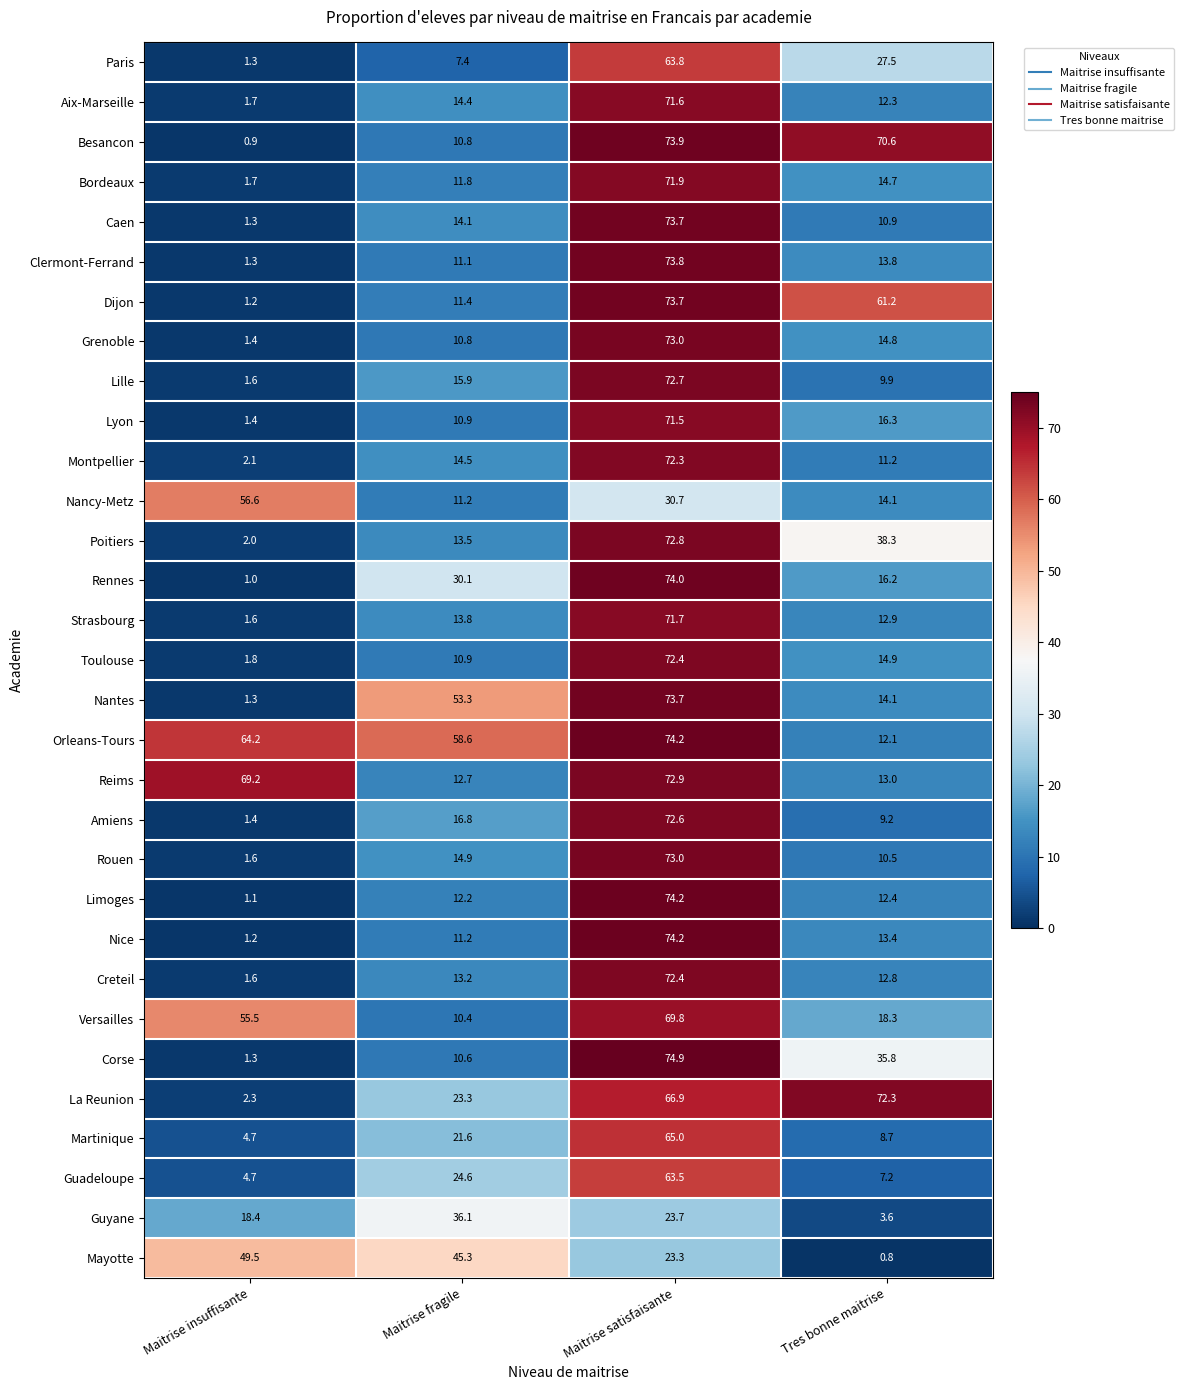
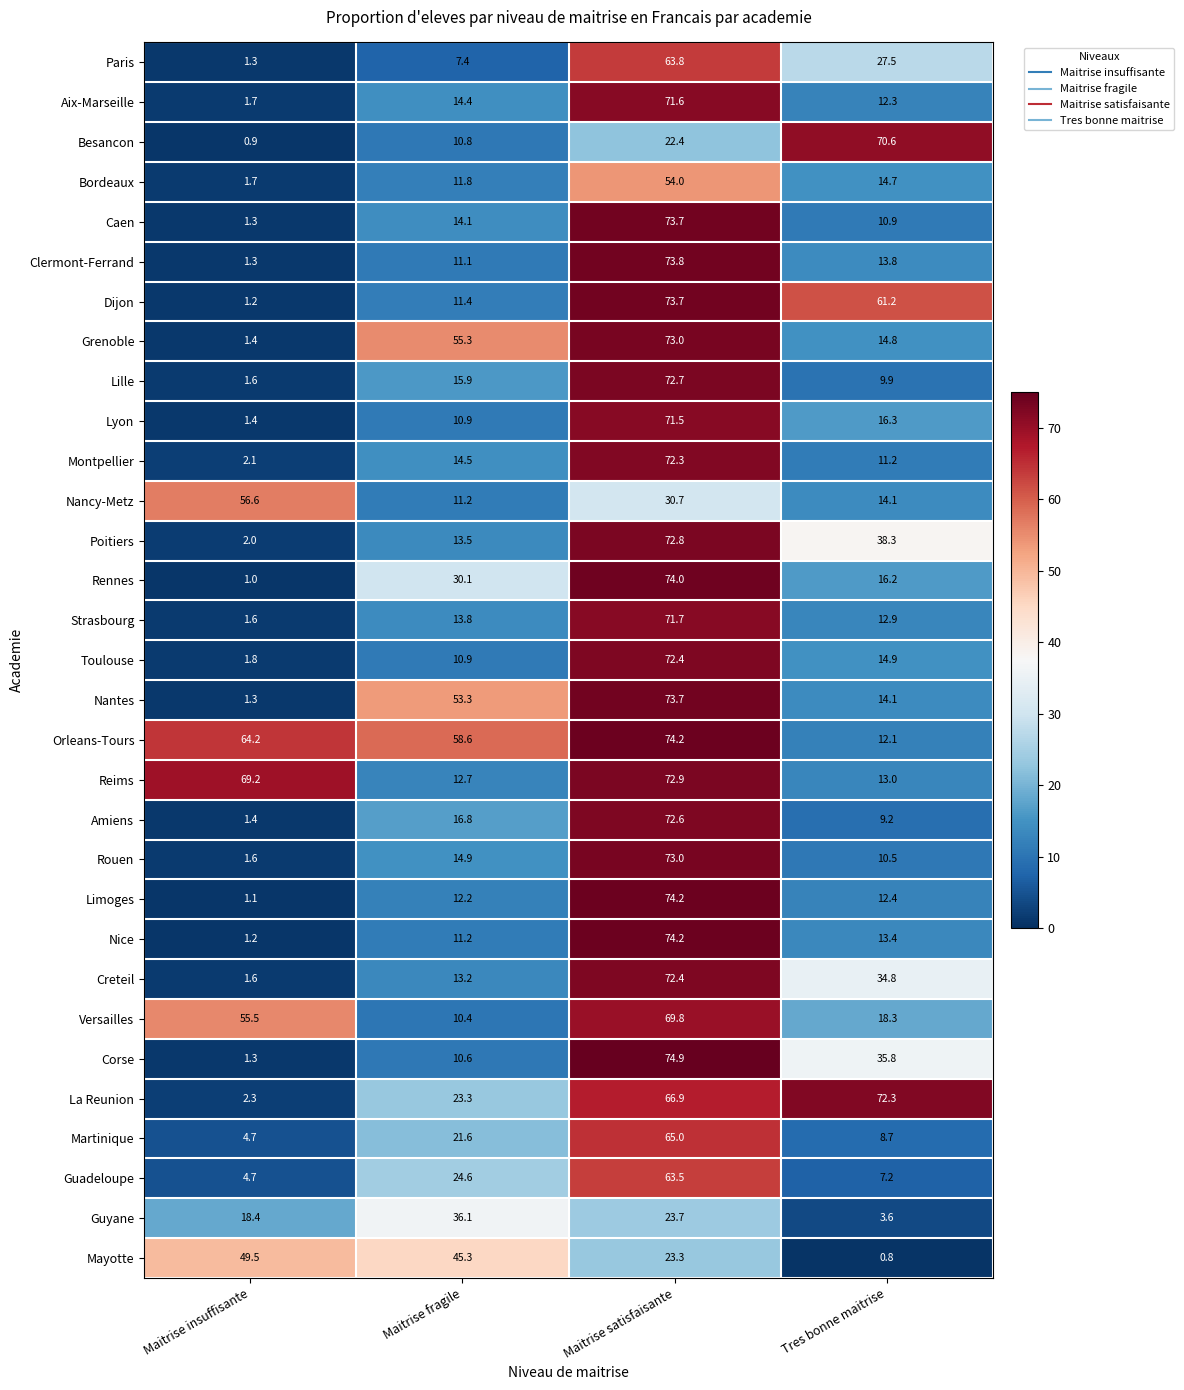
  {
    "Paris": {
      "Maitrise insuffisante": 1.3,
      "Maitrise fragile": 7.4,
      "Maitrise satisfaisante": 63.8,
      "Tres bonne maitrise": 27.5
    },
    "Aix-Marseille": {
      "Maitrise insuffisante": 1.7,
      "Maitrise fragile": 14.4,
      "Maitrise satisfaisante": 71.6,
      "Tres bonne maitrise": 12.3
    },
    "Besancon": {
      "Maitrise insuffisante": 0.9,
      "Maitrise fragile": 10.8,
-     "Maitrise satisfaisante": 73.9,
+     "Maitrise satisfaisante": 22.4,
      "Tres bonne maitrise": 70.6
    },
    "Bordeaux": {
      "Maitrise insuffisante": 1.7,
      "Maitrise fragile": 11.8,
-     "Maitrise satisfaisante": 71.9,
+     "Maitrise satisfaisante": 54.0,
      "Tres bonne maitrise": 14.7
    },
    "Caen": {
      "Maitrise insuffisante": 1.3,
      "Maitrise fragile": 14.1,
      "Maitrise satisfaisante": 73.7,
      "Tres bonne maitrise": 10.9
    },
    "Clermont-Ferrand": {
      "Maitrise insuffisante": 1.3,
      "Maitrise fragile": 11.1,
      "Maitrise satisfaisante": 73.8,
      "Tres bonne maitrise": 13.8
    },
    "Dijon": {
      "Maitrise insuffisante": 1.2,
      "Maitrise fragile": 11.4,
      "Maitrise satisfaisante": 73.7,
      "Tres bonne maitrise": 61.2
    },
    "Grenoble": {
      "Maitrise insuffisante": 1.4,
-     "Maitrise fragile": 10.8,
+     "Maitrise fragile": 55.3,
      "Maitrise satisfaisante": 73.0,
      "Tres bonne maitrise": 14.8
    },
    "Lille": {
      "Maitrise insuffisante": 1.6,
      "Maitrise fragile": 15.9,
      "Maitrise satisfaisante": 72.7,
      "Tres bonne maitrise": 9.9
    },
    "Lyon": {
      "Maitrise insuffisante": 1.4,
      "Maitrise fragile": 10.9,
      "Maitrise satisfaisante": 71.5,
      "Tres bonne maitrise": 16.3
    },
    "Montpellier": {
      "Maitrise insuffisante": 2.1,
      "Maitrise fragile": 14.5,
      "Maitrise satisfaisante": 72.3,
      "Tres bonne maitrise": 11.2
    },
    "Nancy-Metz": {
      "Maitrise insuffisante": 56.6,
      "Maitrise fragile": 11.2,
      "Maitrise satisfaisante": 30.7,
      "Tres bonne maitrise": 14.1
    },
    "Poitiers": {
      "Maitrise insuffisante": 2.0,
      "Maitrise fragile": 13.5,
      "Maitrise satisfaisante": 72.8,
      "Tres bonne maitrise": 38.3
    },
    "Rennes": {
      "Maitrise insuffisante": 1.0,
      "Maitrise fragile": 30.1,
      "Maitrise satisfaisante": 74.0,
      "Tres bonne maitrise": 16.2
    },
    "Strasbourg": {
      "Maitrise insuffisante": 1.6,
      "Maitrise fragile": 13.8,
      "Maitrise satisfaisante": 71.7,
      "Tres bonne maitrise": 12.9
    },
    "Toulouse": {
      "Maitrise insuffisante": 1.8,
      "Maitrise fragile": 10.9,
      "Maitrise satisfaisante": 72.4,
      "Tres bonne maitrise": 14.9
    },
    "Nantes": {
      "Maitrise insuffisante": 1.3,
      "Maitrise fragile": 53.3,
      "Maitrise satisfaisante": 73.7,
      "Tres bonne maitrise": 14.1
    },
    "Orleans-Tours": {
      "Maitrise insuffisante": 64.2,
      "Maitrise fragile": 58.6,
      "Maitrise satisfaisante": 74.2,
      "Tres bonne maitrise": 12.1
    },
    "Reims": {
      "Maitrise insuffisante": 69.2,
      "Maitrise fragile": 12.7,
      "Maitrise satisfaisante": 72.9,
      "Tres bonne maitrise": 13.0
    },
    "Amiens": {
      "Maitrise insuffisante": 1.4,
      "Maitrise fragile": 16.8,
      "Maitrise satisfaisante": 72.6,
      "Tres bonne maitrise": 9.2
    },
    "Rouen": {
      "Maitrise insuffisante": 1.6,
      "Maitrise fragile": 14.9,
      "Maitrise satisfaisante": 73.0,
      "Tres bonne maitrise": 10.5
    },
    "Limoges": {
      "Maitrise insuffisante": 1.1,
      "Maitrise fragile": 12.2,
      "Maitrise satisfaisante": 74.2,
      "Tres bonne maitrise": 12.4
    },
    "Nice": {
      "Maitrise insuffisante": 1.2,
      "Maitrise fragile": 11.2,
      "Maitrise satisfaisante": 74.2,
      "Tres bonne maitrise": 13.4
    },
    "Creteil": {
      "Maitrise insuffisante": 1.6,
      "Maitrise fragile": 13.2,
      "Maitrise satisfaisante": 72.4,
-     "Tres bonne maitrise": 12.8
+     "Tres bonne maitrise": 34.8
    },
    "Versailles": {
      "Maitrise insuffisante": 55.5,
      "Maitrise fragile": 10.4,
      "Maitrise satisfaisante": 69.8,
      "Tres bonne maitrise": 18.3
    },
    "Corse": {
      "Maitrise insuffisante": 1.3,
      "Maitrise fragile": 10.6,
      "Maitrise satisfaisante": 74.9,
      "Tres bonne maitrise": 35.8
    },
    "La Reunion": {
      "Maitrise insuffisante": 2.3,
      "Maitrise fragile": 23.3,
      "Maitrise satisfaisante": 66.9,
      "Tres bonne maitrise": 72.3
    },
    "Martinique": {
      "Maitrise insuffisante": 4.7,
      "Maitrise fragile": 21.6,
      "Maitrise satisfaisante": 65.0,
      "Tres bonne maitrise": 8.7
    },
    "Guadeloupe": {
      "Maitrise insuffisante": 4.7,
      "Maitrise fragile": 24.6,
      "Maitrise satisfaisante": 63.5,
      "Tres bonne maitrise": 7.2
    },
    "Guyane": {
      "Maitrise insuffisante": 18.4,
      "Maitrise fragile": 36.1,
      "Maitrise satisfaisante": 23.7,
      "Tres bonne maitrise": 3.6
    },
    "Mayotte": {
      "Maitrise insuffisante": 49.5,
      "Maitrise fragile": 45.3,
      "Maitrise satisfaisante": 23.3,
      "Tres bonne maitrise": 0.8
    }
  }
